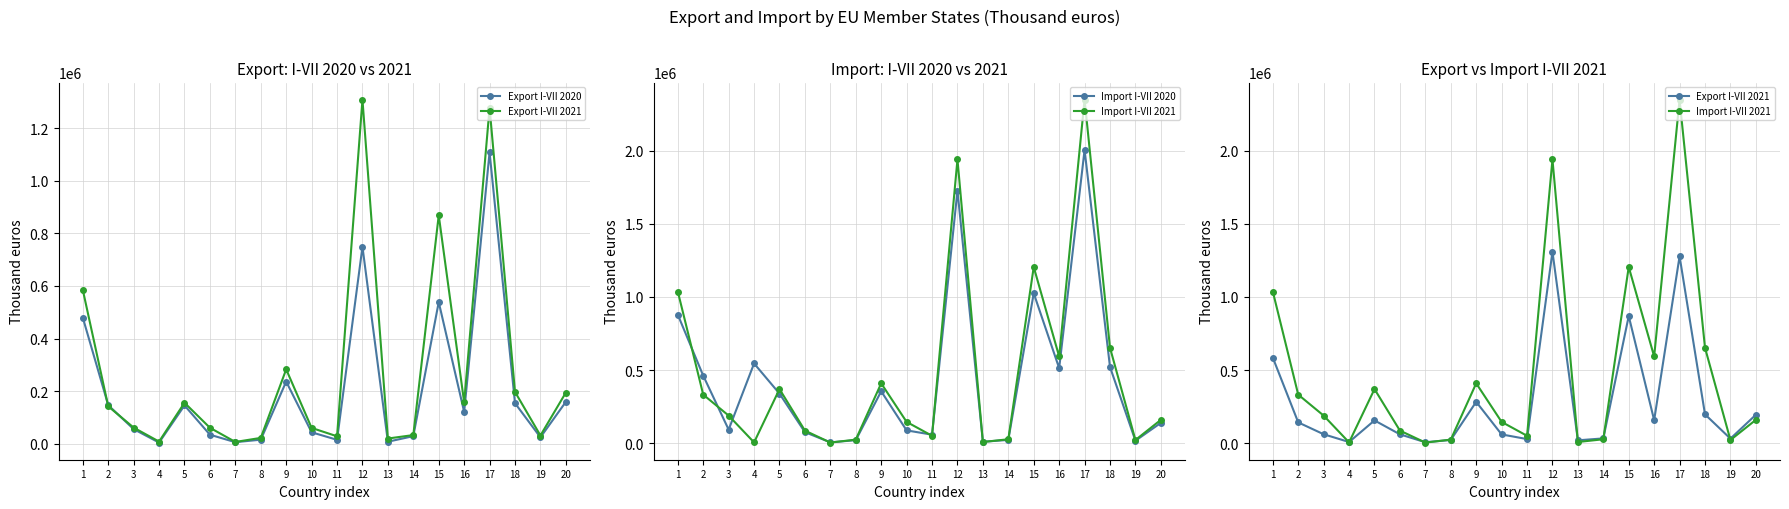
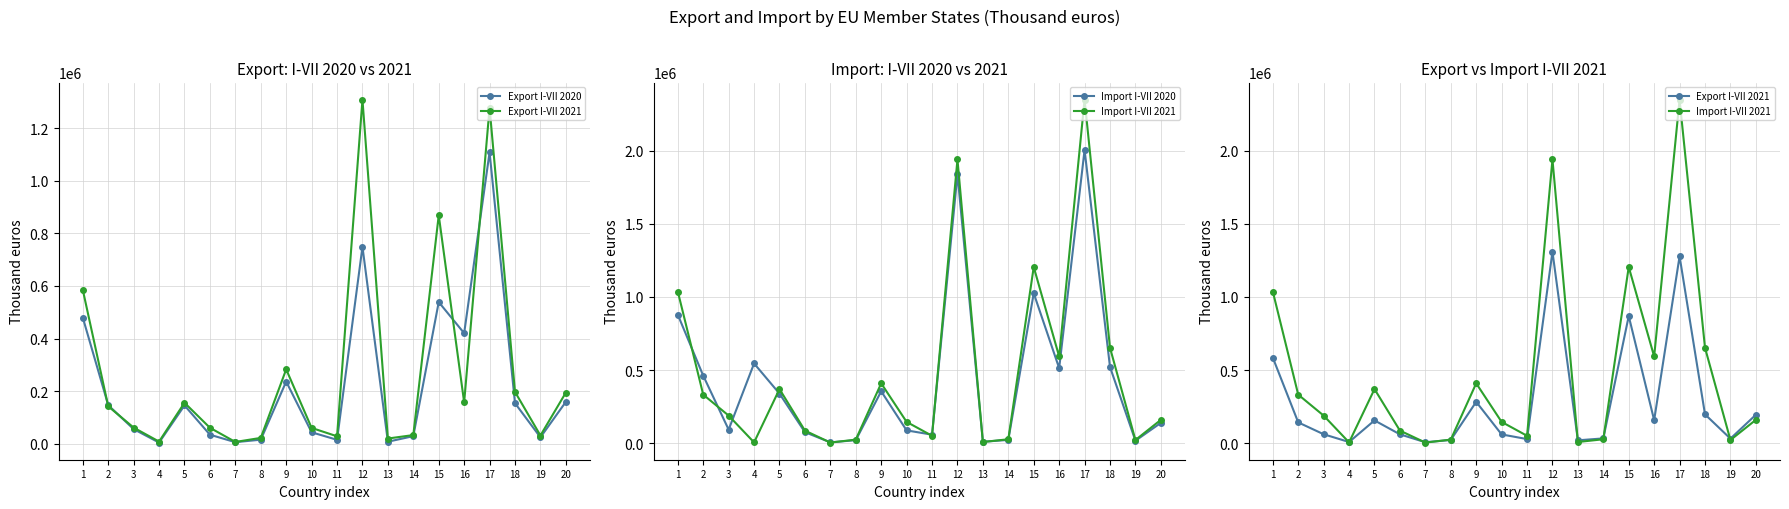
  {
    "Export: I-VII 2020 vs 2021": {
      "Export I-VII 2020": {
        "1": 480000,
        "5": 150000,
        "6": 30000,
        "9": 240000,
        "10": 40000,
        "11": 10000,
        "12": 750000,
        "13": 10000,
        "15": 540000,
-       "16": 120000,
+       "16": 420000,
        "17": 1110000,
        "18": 150000,
        "20": 160000
      }
    },
    "Import: I-VII 2020 vs 2021": {
      "Import I-VII 2020": {
        "1": 880000,
        "2": 460000,
        "3": 90000,
        "4": 540000,
        "5": 340000,
        "9": 350000,
        "10": 90000,
-       "12": 1730000,
+       "12": 1840000,
        "15": 1020000,
        "16": 510000,
        "17": 2000000,
        "18": 520000,
        "20": 140000
      },
      "Import I-VII 2021": {
        "1": 1040000,
        "2": 330000,
        "3": 190000,
        "4": 10000,
        "5": 370000,
        "9": 410000,
        "10": 150000,
        "12": 1940000,
        "15": 1200000,
        "16": 590000,
        "18": 650000,
        "20": 160000
      }
    },
    "Export vs Import I-VII 2021": {
      "Export I-VII 2021": {
        "1": 590000,
        "2": 140000,
        "3": 60000,
        "5": 160000,
        "6": 60000,
        "9": 280000,
        "10": 60000,
        "11": 30000,
        "12": 1310000,
        "15": 870000,
        "16": 160000,
        "17": 1280000,
        "18": 200000,
        "20": 190000
      },
      "Import I-VII 2021": {
        "1": 1040000,
        "2": 330000,
        "3": 190000,
        "5": 370000,
        "6": 90000,
        "9": 410000,
        "10": 150000,
        "11": 50000,
        "12": 1940000,
        "15": 1200000,
        "16": 590000,
        "18": 650000,
        "20": 160000
      }
    }
  }
